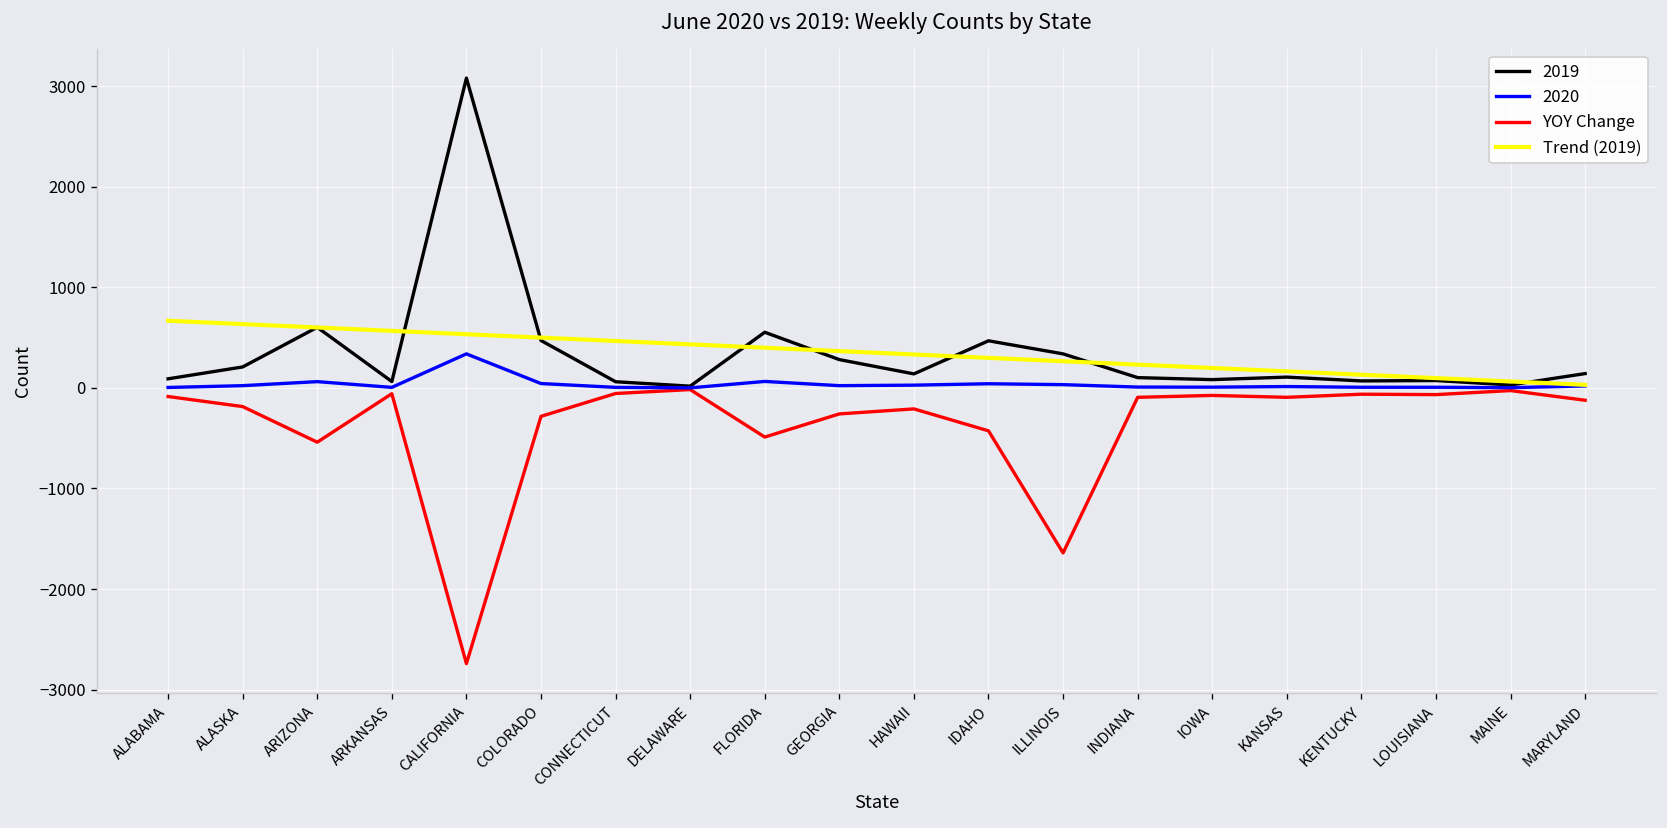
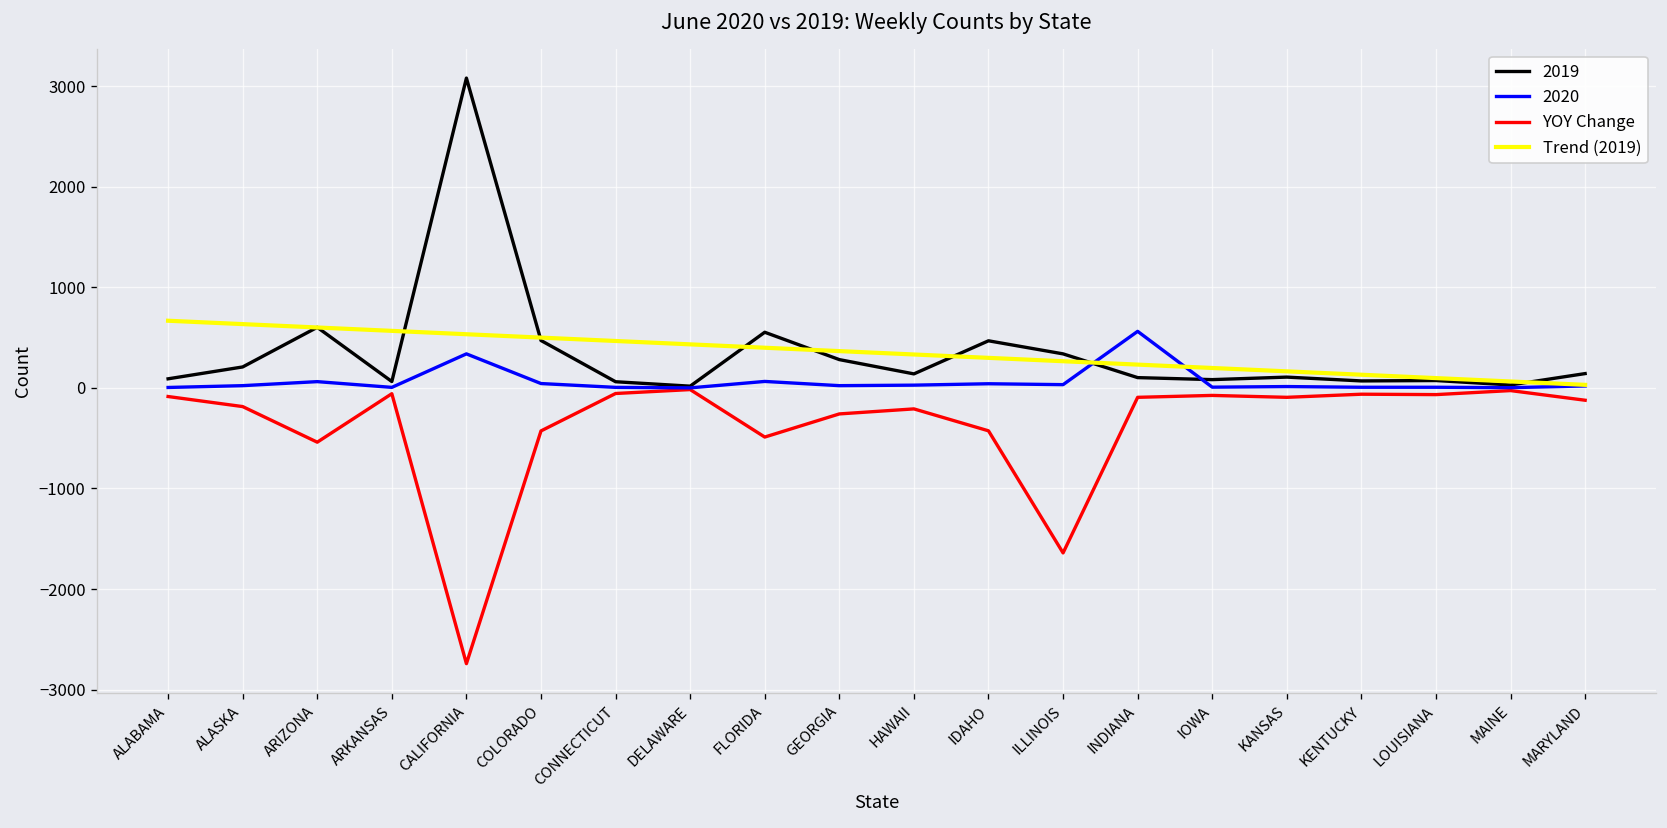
  {
    "2019": {
      "ALABAMA": 100,
      "ALASKA": 200,
      "ARKANSAS": 100,
      "CALIFORNIA": 3100,
      "CONNECTICUT": 100,
      "FLORIDA": 600,
      "GEORGIA": 300,
      "HAWAII": 100,
      "IDAHO": 500,
      "ILLINOIS": 300,
      "INDIANA": 100,
      "IOWA": 100,
      "KANSAS": 100,
      "KENTUCKY": 100,
      "MARYLAND": 100
    },
    "2020": {
      "ALABAMA": 0,
      "ALASKA": 0,
      "ARIZONA": 100,
      "ARKANSAS": 0,
      "CALIFORNIA": 300,
      "COLORADO": 0,
      "CONNECTICUT": 0,
      "FLORIDA": 100,
      "GEORGIA": 0,
      "HAWAII": 0,
      "IDAHO": 0,
      "ILLINOIS": 0,
-     "INDIANA": 0,
+     "INDIANA": 600,
      "IOWA": 0,
      "KANSAS": 0,
      "KENTUCKY": 0,
      "LOUISIANA": 0
    },
    "YOY Change": {
      "ALABAMA": -100,
      "ALASKA": -200,
      "ARIZONA": -500,
      "ARKANSAS": -100,
      "CALIFORNIA": -2700,
-     "COLORADO": -300,
+     "COLORADO": -400,
      "CONNECTICUT": -100,
      "FLORIDA": -500,
      "GEORGIA": -300,
      "HAWAII": -200,
      "IDAHO": -400,
      "ILLINOIS": -1600,
      "INDIANA": -100,
      "IOWA": -100,
      "KANSAS": -100,
      "KENTUCKY": -100,
      "LOUISIANA": -100,
      "MARYLAND": -100
    },
    "Trend (2019)": {
      "ALABAMA": 700,
      "ALASKA": 600,
      "ARKANSAS": 600,
      "CALIFORNIA": 500,
      "CONNECTICUT": 500,
      "DELAWARE": 400,
      "FLORIDA": 400,
      "GEORGIA": 400,
      "HAWAII": 300,
      "IDAHO": 300,
      "ILLINOIS": 300,
      "INDIANA": 200,
      "IOWA": 200,
      "KANSAS": 200,
      "KENTUCKY": 100,
      "MAINE": 100
    }
  }
